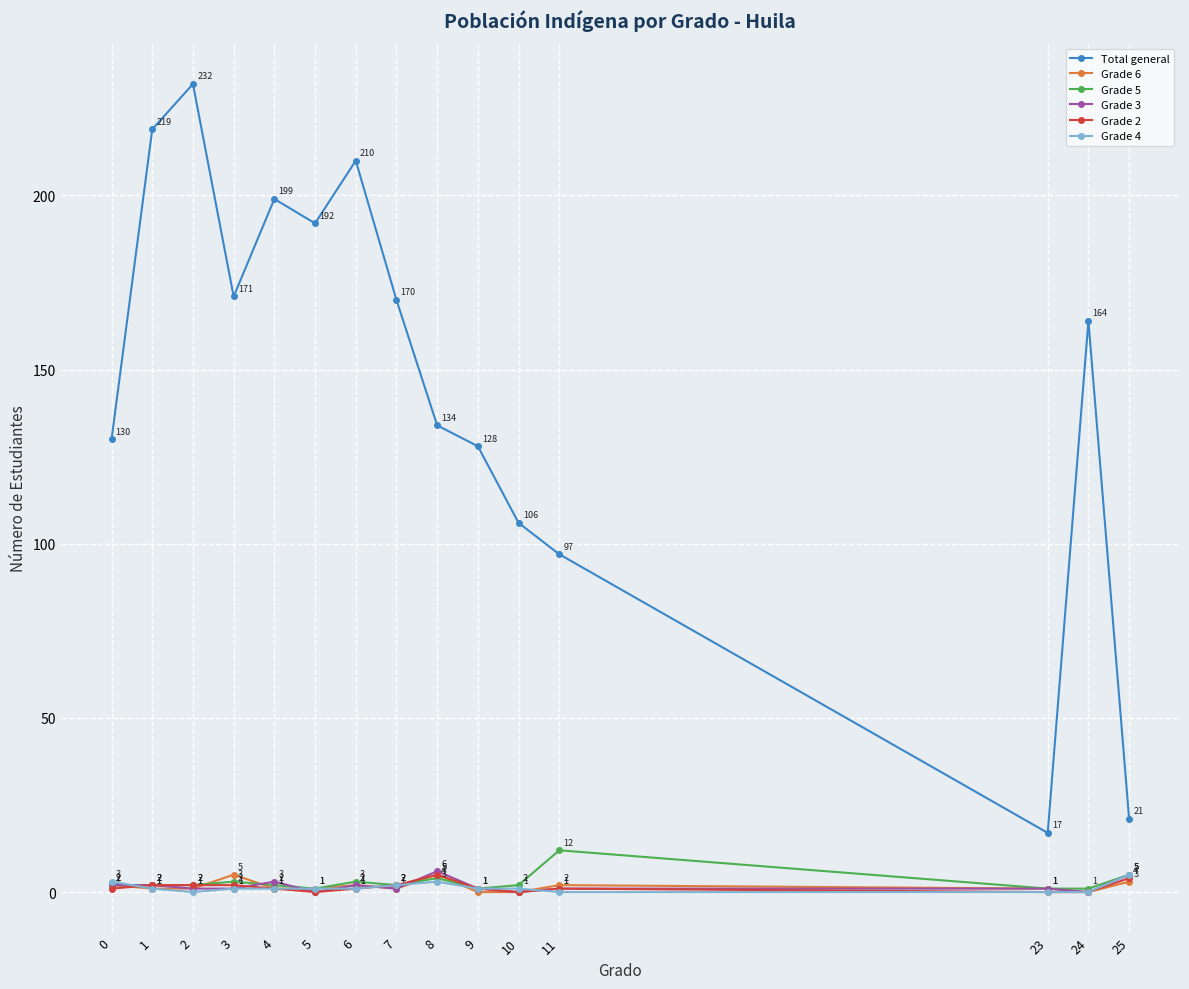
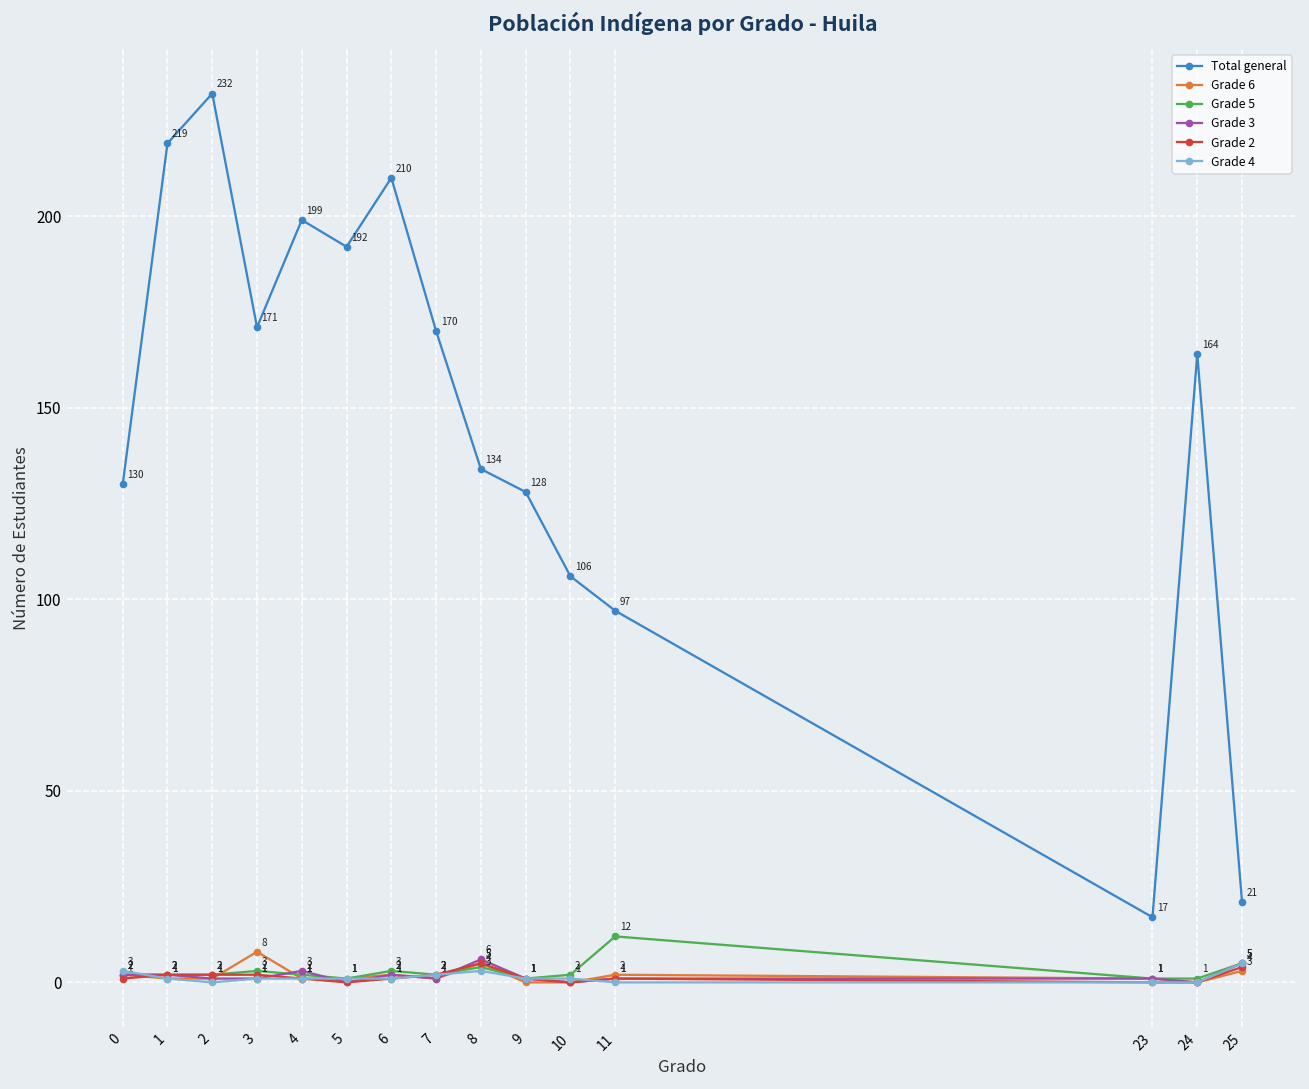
  {
    "Total general": {
      "0": 130,
      "1": 219,
      "2": 232,
      "3": 171,
      "4": 199,
      "5": 192,
      "6": 210,
      "7": 170,
      "8": 134,
      "9": 128,
      "10": 106,
      "11": 97,
      "23": 17,
      "24": 164,
      "25": 21
    },
    "Grade 6": {
-     "3": 5
+     "3": 8
    },
    "Grade 5": {
      "11": 12,
      "24": 1
    },
    "Grade 4": {
      "2": 0,
      "11": 0
    }
  }
